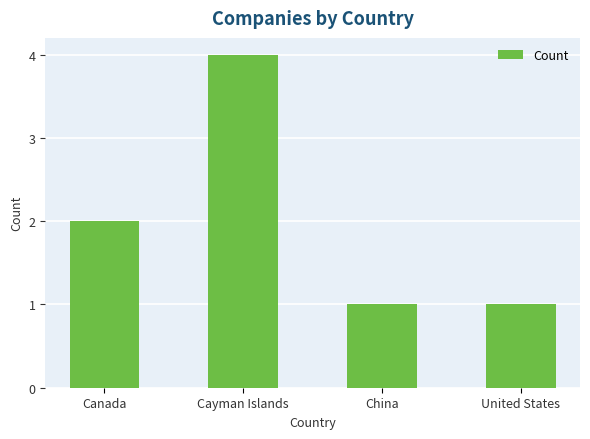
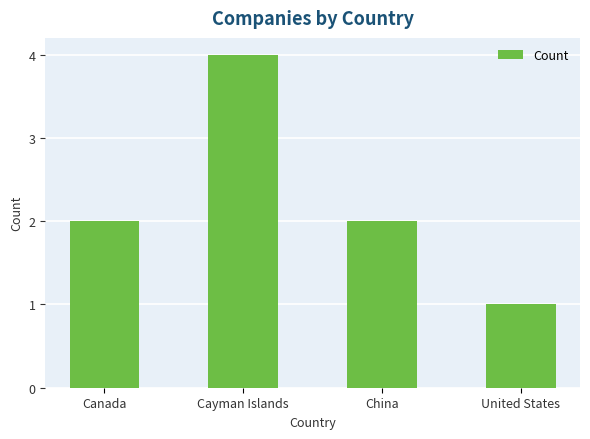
  {
    "Canada": 2,
    "Cayman Islands": 4,
-   "China": 1,
+   "China": 2,
    "United States": 1
  }
